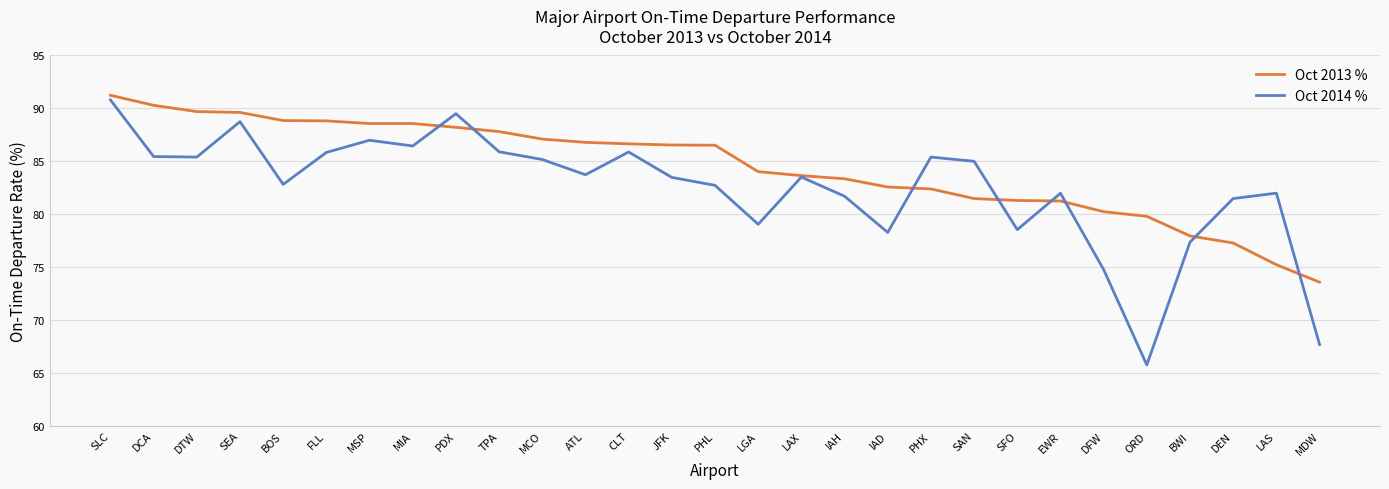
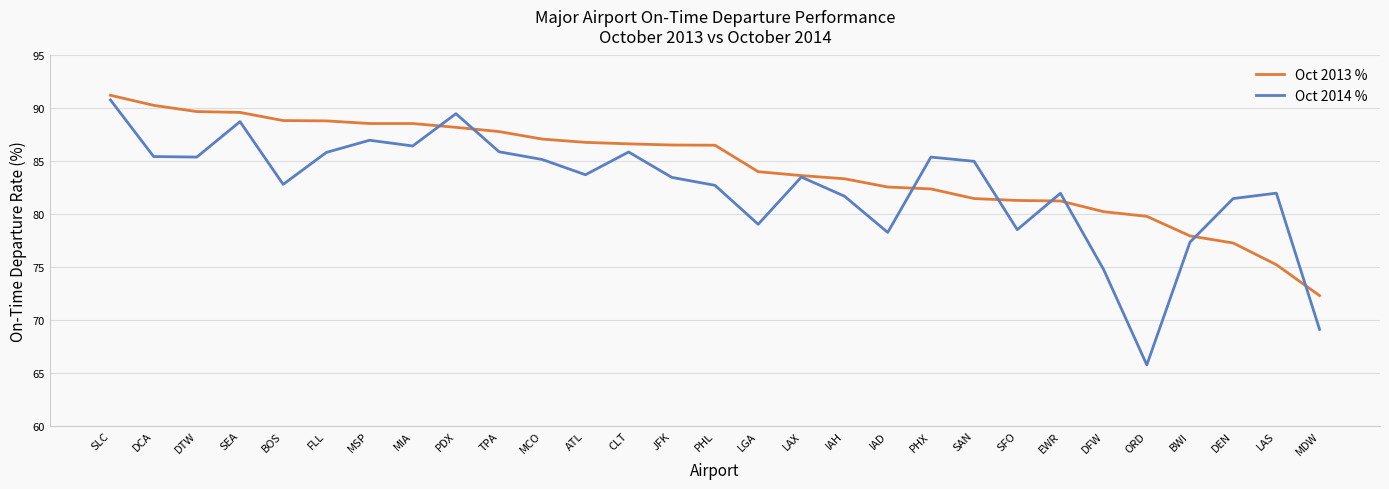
  {
    "Oct 2013 %": {
      "SLC": 91.2,
      "DCA": 90.3,
      "DTW": 89.7,
      "SEA": 89.6,
      "BOS": 88.9,
      "FLL": 88.8,
      "MSP": 88.6,
      "MIA": 88.6,
      "PDX": 88.2,
      "TPA": 87.8,
      "MCO": 87.1,
      "ATL": 86.8,
      "CLT": 86.7,
      "JFK": 86.5,
      "PHL": 86.5,
      "LGA": 84.0,
      "IAH": 83.4,
      "IAD": 82.6,
      "PHX": 82.4,
      "SAN": 81.5,
      "SFO": 81.3,
      "EWR": 81.3,
      "DFW": 80.2,
      "ORD": 79.8,
      "BWI": 78.0,
      "DEN": 77.3,
      "LAS": 75.2,
-     "MDW": 73.6
+     "MDW": 72.3
    },
    "Oct 2014 %": {
      "SLC": 90.8,
      "DCA": 85.5,
      "DTW": 85.4,
      "SEA": 88.8,
      "BOS": 82.8,
      "FLL": 85.8,
      "MSP": 87.0,
      "MIA": 86.5,
      "PDX": 89.5,
      "TPA": 85.9,
      "MCO": 85.2,
      "ATL": 83.7,
      "CLT": 85.9,
      "JFK": 83.5,
      "PHL": 82.7,
      "LGA": 79.1,
      "IAH": 81.7,
      "IAD": 78.3,
      "PHX": 85.4,
      "SAN": 85.0,
      "SFO": 78.5,
      "EWR": 82.0,
      "DFW": 74.8,
      "ORD": 65.8,
      "BWI": 77.4,
      "DEN": 81.5,
      "LAS": 82.0,
-     "MDW": 67.7
+     "MDW": 69.1
    }
  }
